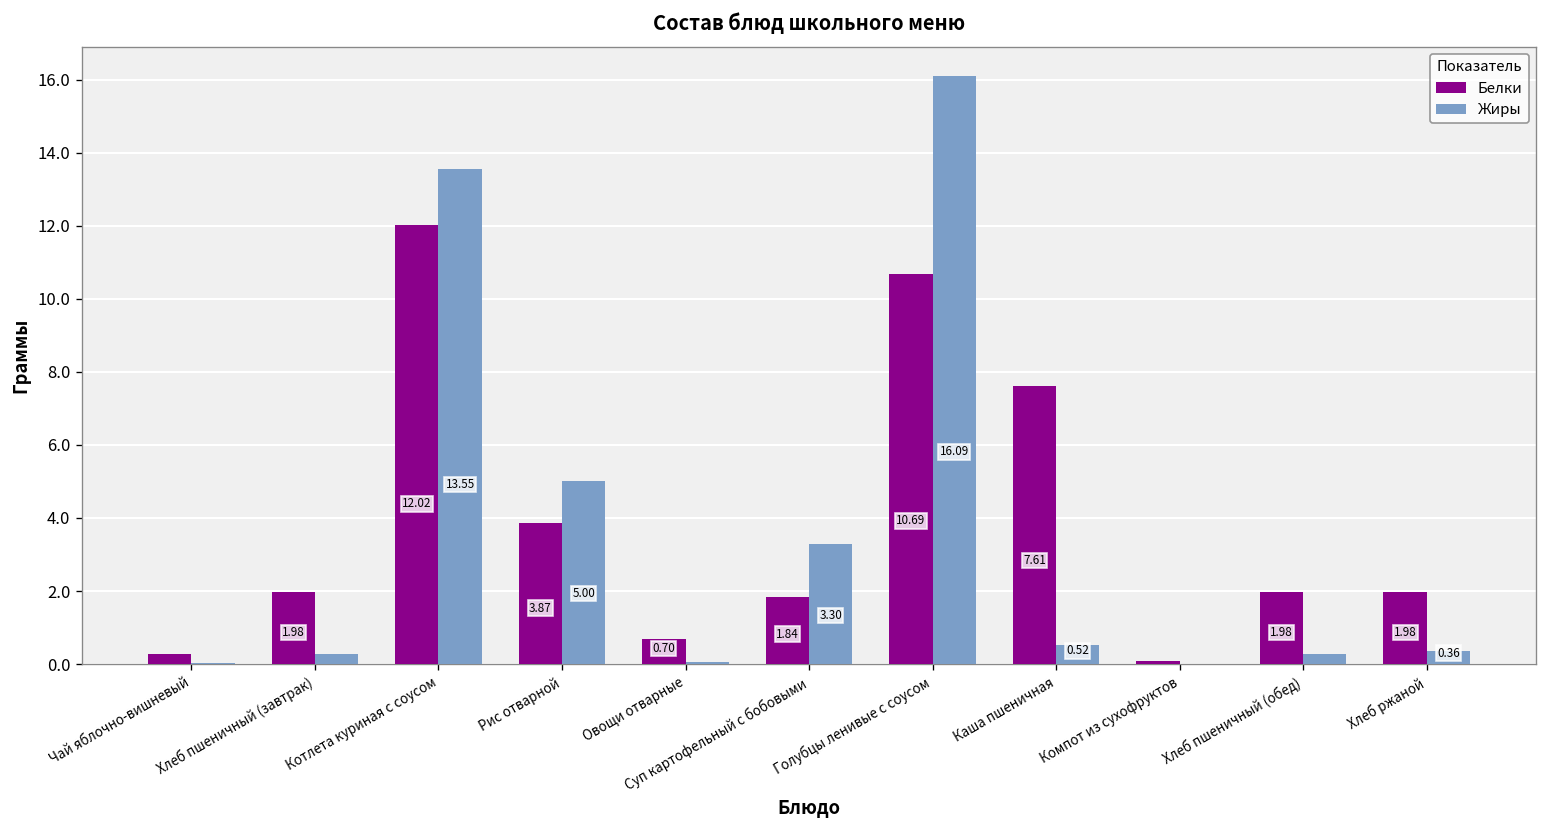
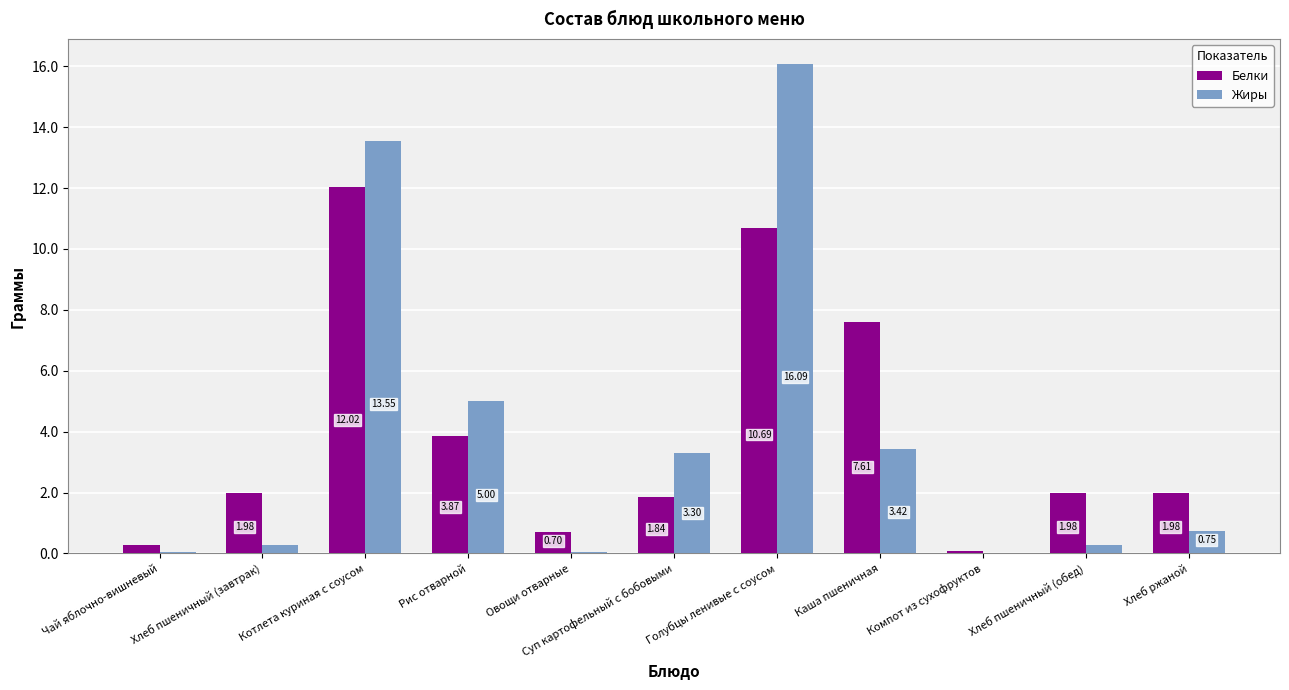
  {
    "Белки": {
      "Чай яблочно-вишневый": 0.3
    },
    "Жиры": {
-     "Каша пшеничная": 0.52,
-     "Хлеб ржаной": 0.36
+     "Каша пшеничная": 3.42,
+     "Хлеб ржаной": 0.75
    }
  }
